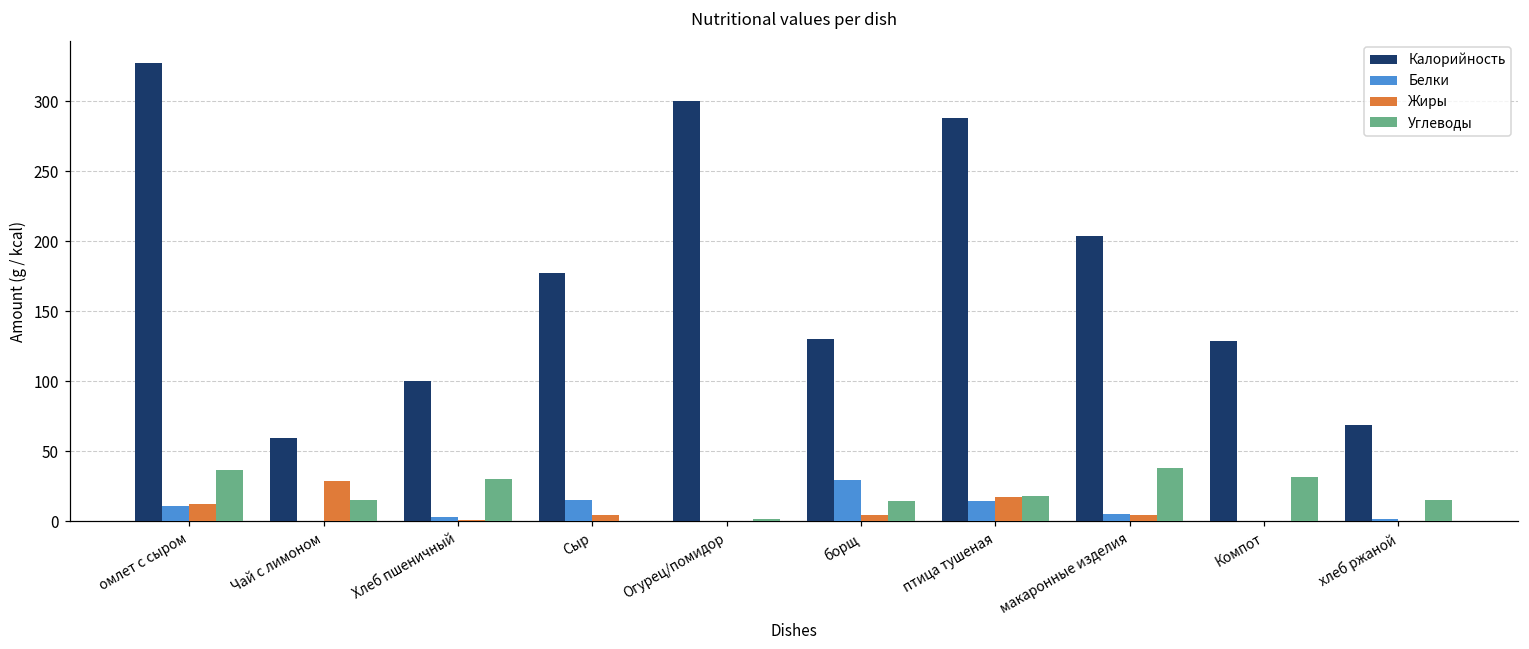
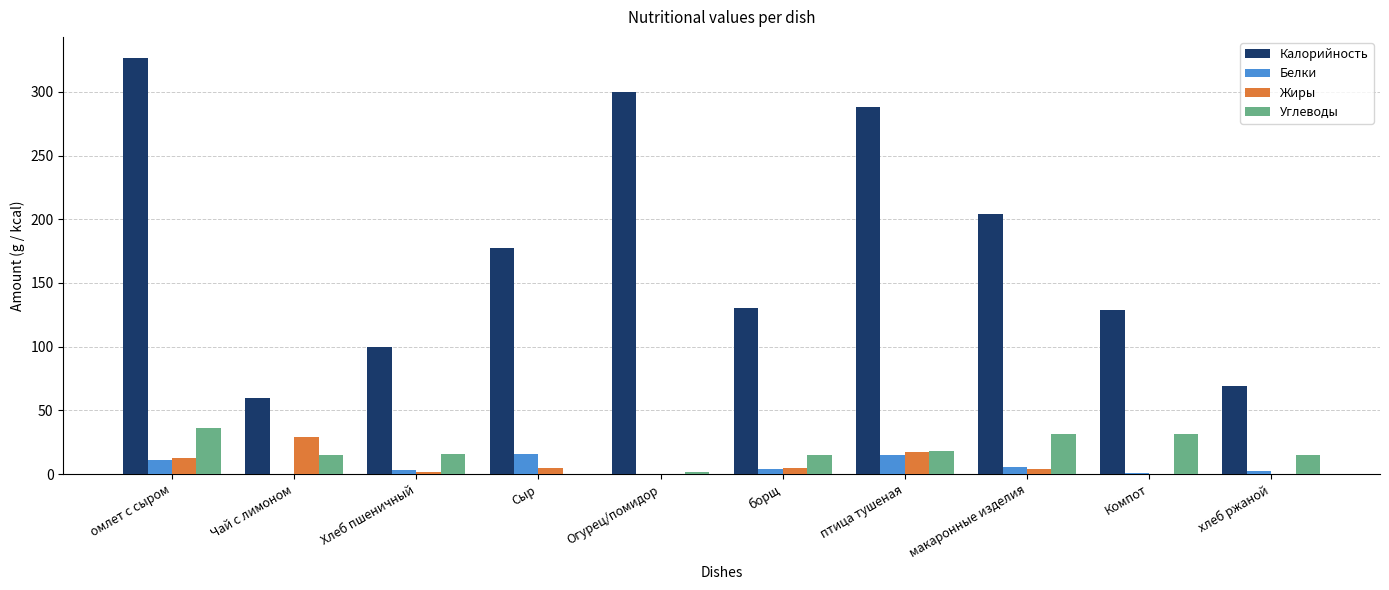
  {
    "Калорийность": {
      "омлет с сыром": 327,
      "Чай с лимоном": 59,
      "Хлеб пшеничный": 100,
      "Сыр": 177,
      "Огурец/помидор": 300,
      "борщ": 130,
      "птица тушеная": 288,
      "макаронные изделия": 204,
      "Компот": 129,
      "хлеб ржаной": 69
    },
    "Белки": {
      "омлет с сыром": 11,
      "Хлеб пшеничный": 3,
      "Сыр": 16,
-     "борщ": 30,
+     "борщ": 4,
      "птица тушеная": 15,
      "макаронные изделия": 5,
      "хлеб ржаной": 2
    },
    "Жиры": {
      "омлет с сыром": 12,
      "Чай с лимоном": 29,
      "Сыр": 5,
      "Огурец/помидор": 0,
      "борщ": 4,
      "птица тушеная": 17,
      "макаронные изделия": 4,
      "Компот": 0
    },
    "Углеводы": {
      "омлет с сыром": 36,
      "Чай с лимоном": 15,
-     "Хлеб пшеничный": 30,
+     "Хлеб пшеничный": 16,
      "Сыр": 0,
      "борщ": 15,
      "птица тушеная": 18,
-     "макаронные изделия": 38,
+     "макаронные изделия": 32,
      "Компот": 32,
      "хлеб ржаной": 15
    }
  }
